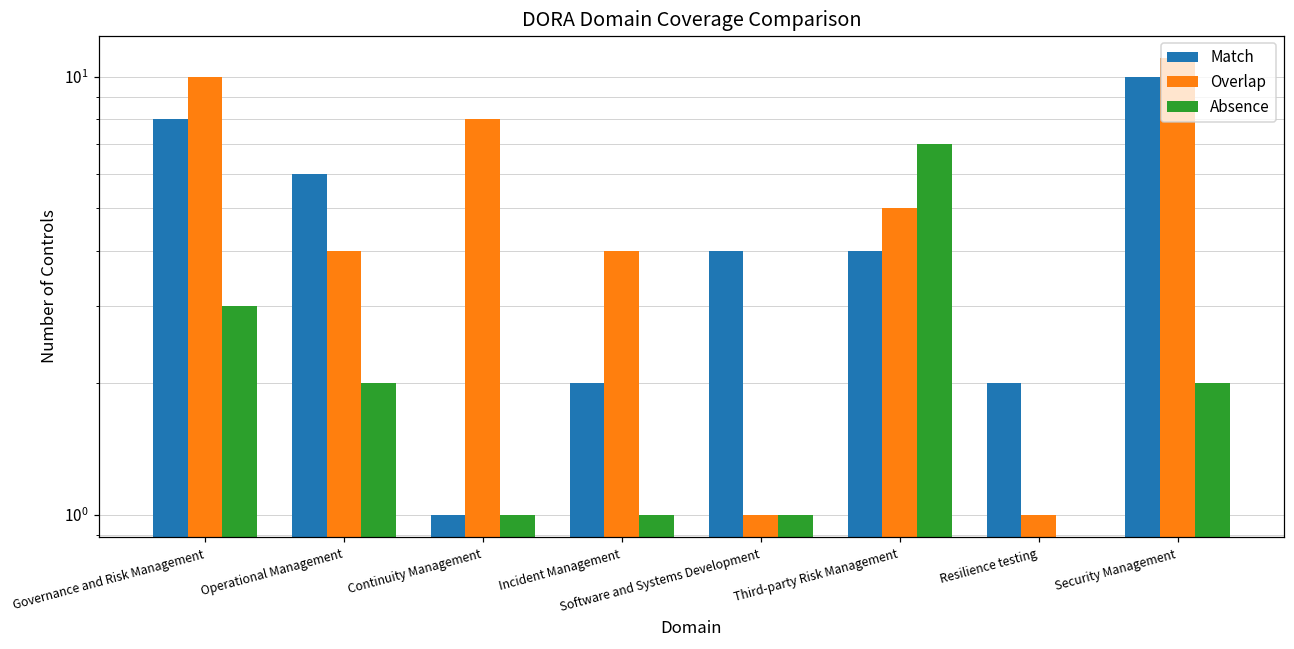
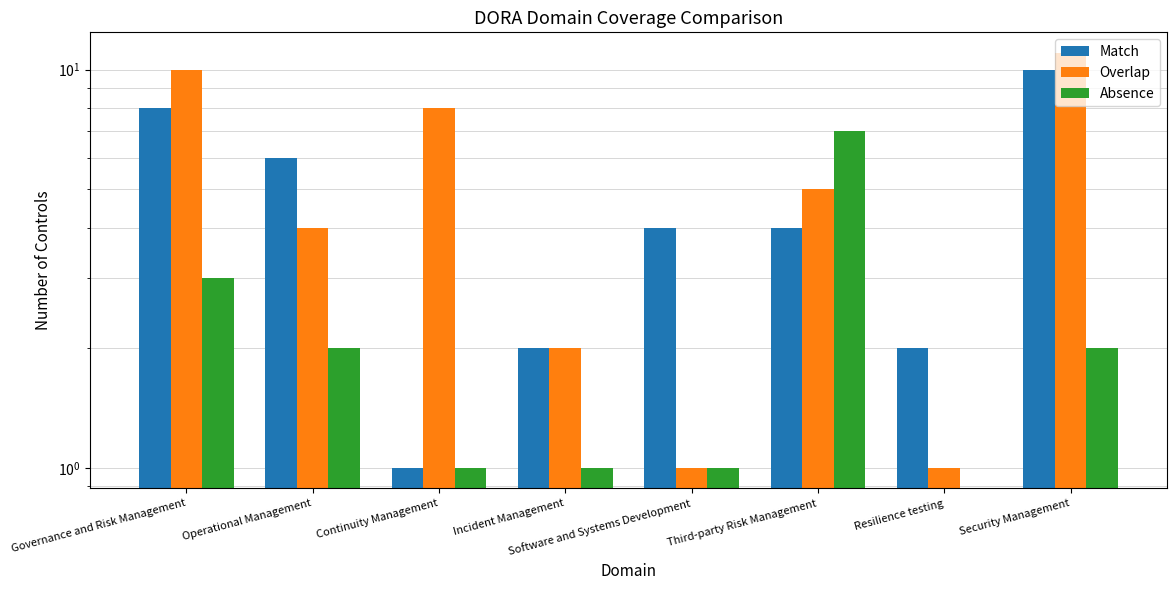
  {
    "Match": {
      "Governance and Risk Management": 8,
      "Operational Management": 6,
      "Continuity Management": 1,
      "Incident Management": 2,
      "Software and Systems Development": 4,
      "Third-party Risk Management": 4,
      "Resilience testing": 2,
      "Security Management": 10
    },
    "Overlap": {
      "Governance and Risk Management": 10,
      "Operational Management": 4,
      "Continuity Management": 8,
-     "Incident Management": 4,
+     "Incident Management": 2,
      "Software and Systems Development": 1,
      "Third-party Risk Management": 5,
      "Resilience testing": 1
    },
    "Absence": {
      "Governance and Risk Management": 3,
      "Operational Management": 2,
      "Continuity Management": 1,
      "Incident Management": 1,
      "Software and Systems Development": 1,
      "Third-party Risk Management": 7,
      "Security Management": 2
    }
  }
